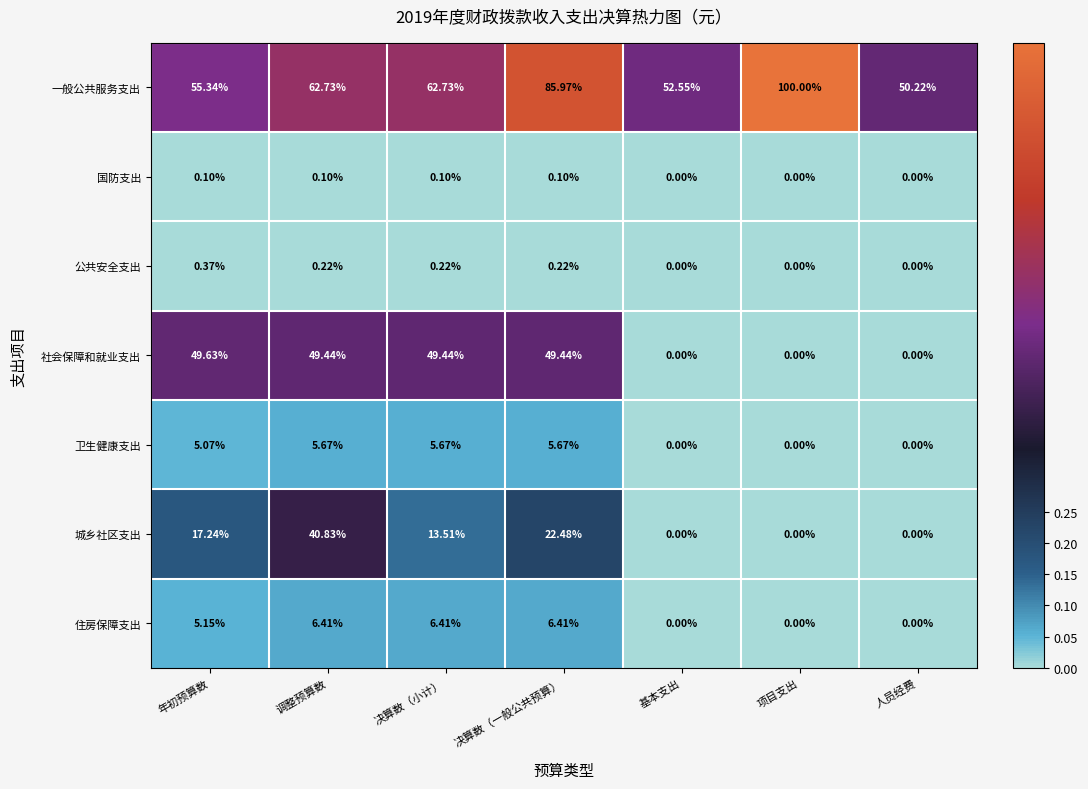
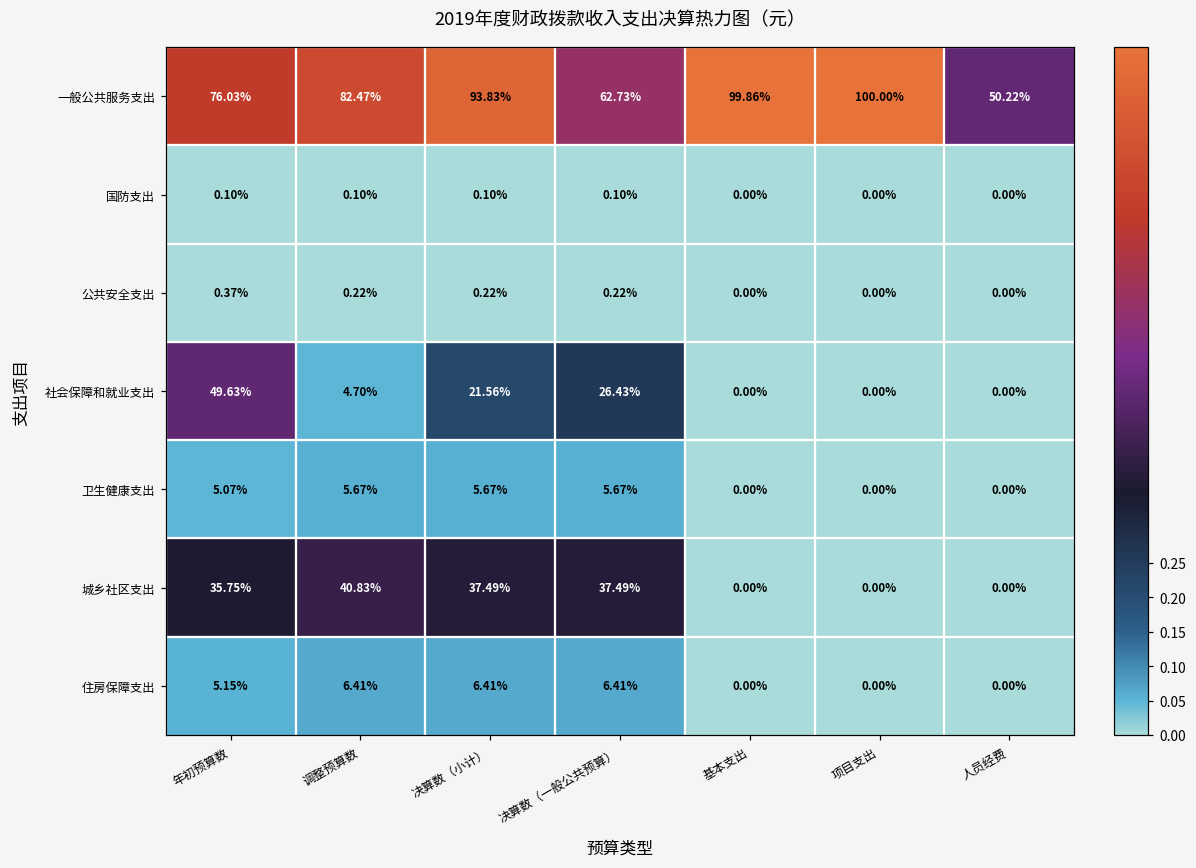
  {
    "一般公共服务支出": {
-     "年初预算数": "55.34%",
-     "调整预算数": "62.73%",
-     "决算数（小计）": "62.73%",
-     "决算数（一般公共预算）": "85.97%",
-     "基本支出": "52.55%",
+     "年初预算数": "76.03%",
+     "调整预算数": "82.47%",
+     "决算数（小计）": "93.83%",
+     "决算数（一般公共预算）": "62.73%",
+     "基本支出": "99.86%",
      "项目支出": "100.00%",
      "人员经费": "50.22%"
    },
    "国防支出": {
      "年初预算数": "0.10%",
      "调整预算数": "0.10%",
      "决算数（小计）": "0.10%",
      "决算数（一般公共预算）": "0.10%",
      "基本支出": "0.00%",
      "项目支出": "0.00%",
      "人员经费": "0.00%"
    },
    "公共安全支出": {
      "年初预算数": "0.37%",
      "调整预算数": "0.22%",
      "决算数（小计）": "0.22%",
      "决算数（一般公共预算）": "0.22%",
      "基本支出": "0.00%",
      "项目支出": "0.00%",
      "人员经费": "0.00%"
    },
    "社会保障和就业支出": {
      "年初预算数": "49.63%",
-     "调整预算数": "49.44%",
-     "决算数（小计）": "49.44%",
-     "决算数（一般公共预算）": "49.44%",
+     "调整预算数": "4.70%",
+     "决算数（小计）": "21.56%",
+     "决算数（一般公共预算）": "26.43%",
      "基本支出": "0.00%",
      "项目支出": "0.00%",
      "人员经费": "0.00%"
    },
    "卫生健康支出": {
      "年初预算数": "5.07%",
      "调整预算数": "5.67%",
      "决算数（小计）": "5.67%",
      "决算数（一般公共预算）": "5.67%",
      "基本支出": "0.00%",
      "项目支出": "0.00%",
      "人员经费": "0.00%"
    },
    "城乡社区支出": {
-     "年初预算数": "17.24%",
+     "年初预算数": "35.75%",
      "调整预算数": "40.83%",
-     "决算数（小计）": "13.51%",
-     "决算数（一般公共预算）": "22.48%",
+     "决算数（小计）": "37.49%",
+     "决算数（一般公共预算）": "37.49%",
      "基本支出": "0.00%",
      "项目支出": "0.00%",
      "人员经费": "0.00%"
    },
    "住房保障支出": {
      "年初预算数": "5.15%",
      "调整预算数": "6.41%",
      "决算数（小计）": "6.41%",
      "决算数（一般公共预算）": "6.41%",
      "基本支出": "0.00%",
      "项目支出": "0.00%",
      "人员经费": "0.00%"
    }
  }
